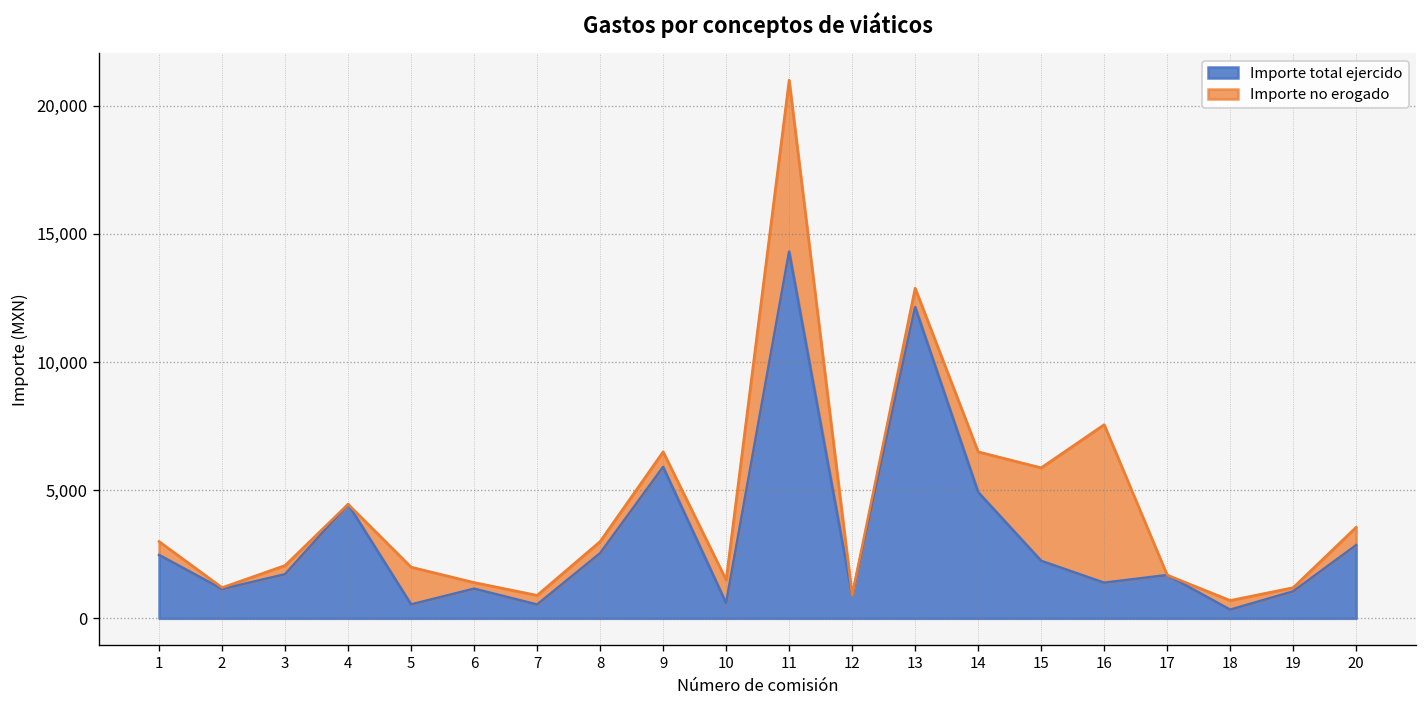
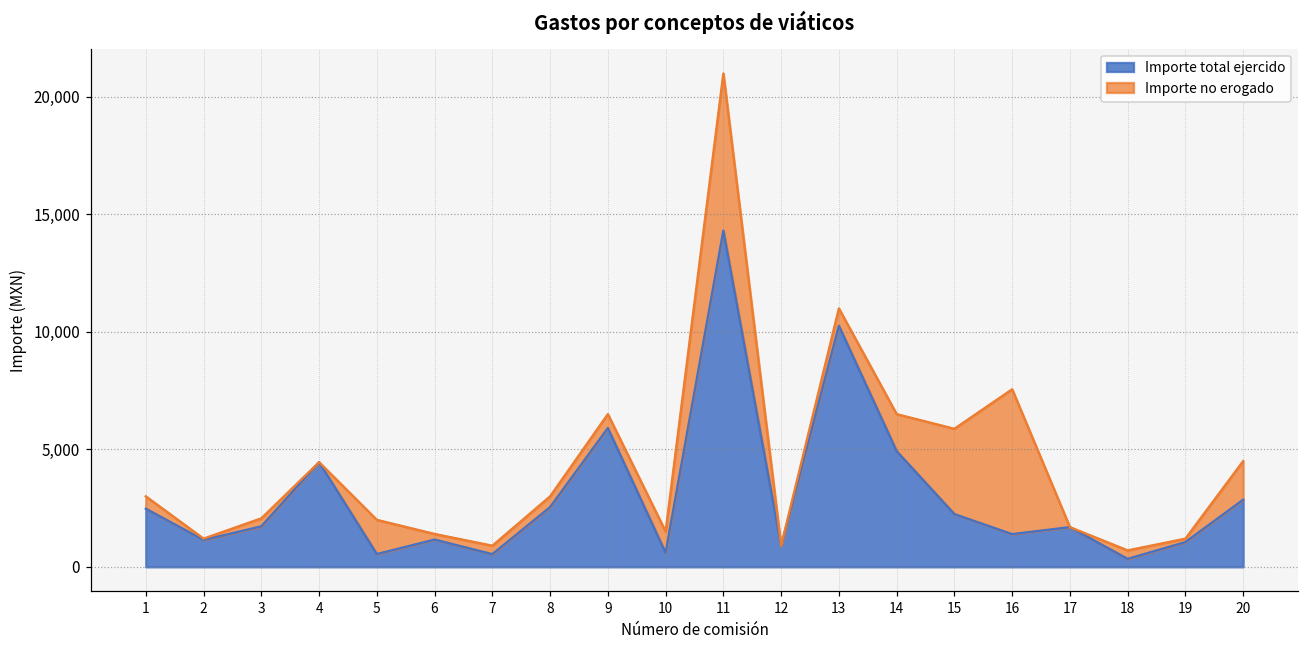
  {
    "Importe total ejercido": {
      "1": "2,500",
      "3": "1,700",
      "5": "500",
      "6": "1,200",
      "7": "500",
      "8": "2,500",
      "9": "5,900",
      "10": "600",
      "11": "14,300",
-     "13": "12,100",
+     "13": "10,300",
      "14": "4,900",
      "15": "2,200",
      "16": "1,400",
      "18": "300",
      "19": "1,100",
      "20": "2,900"
    },
    "Importe no erogado": {
      "1": "500",
      "3": "300",
      "5": "1,500",
      "6": "200",
      "7": "400",
      "8": "500",
      "9": "600",
      "10": "900",
      "11": "6,700",
      "13": "700",
      "14": "1,600",
      "15": "3,600",
      "16": "6,200",
      "18": "400",
      "19": "100",
-     "20": "700"
+     "20": "1,600"
    }
  }
